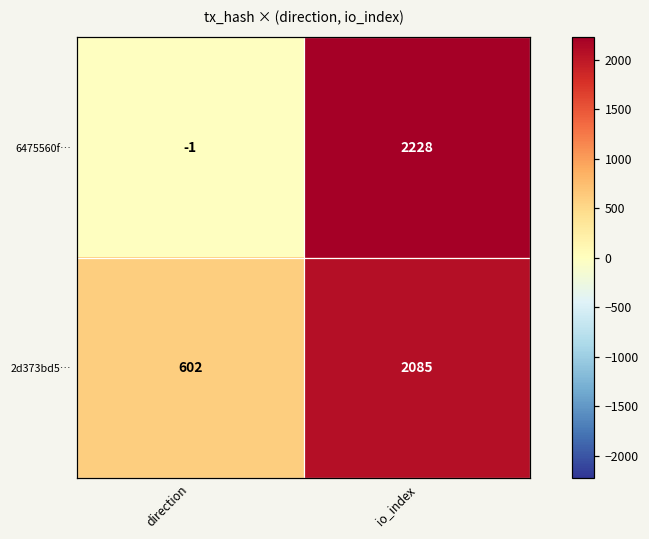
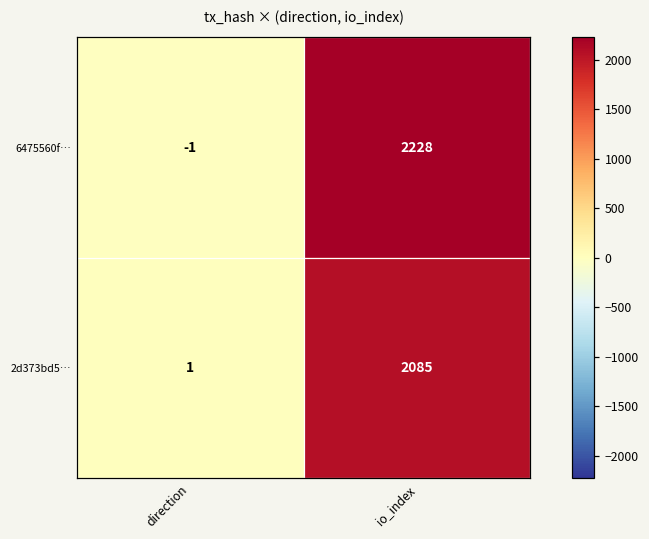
  {
    "6475560f…": {
      "direction": -1,
      "io_index": 2228
    },
    "2d373bd5…": {
-     "direction": 602,
+     "direction": 1,
      "io_index": 2085
    }
  }
